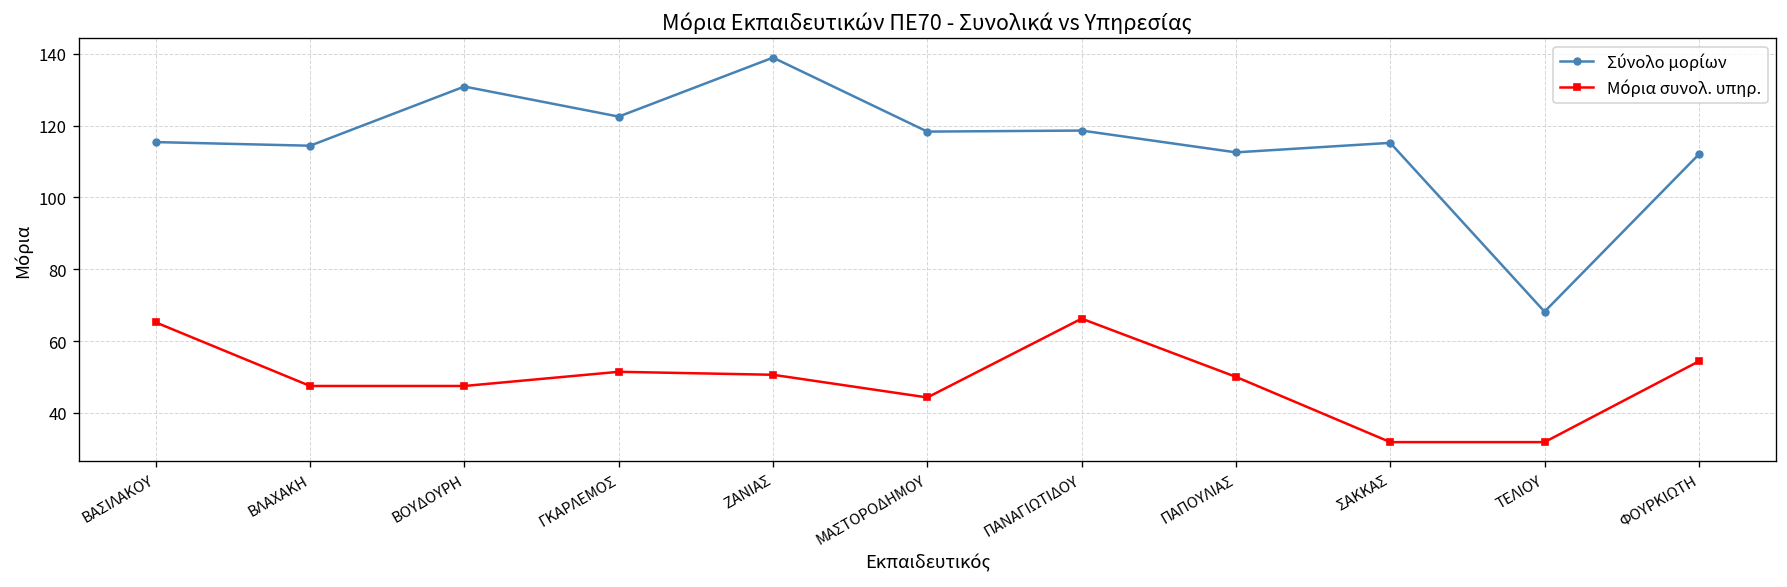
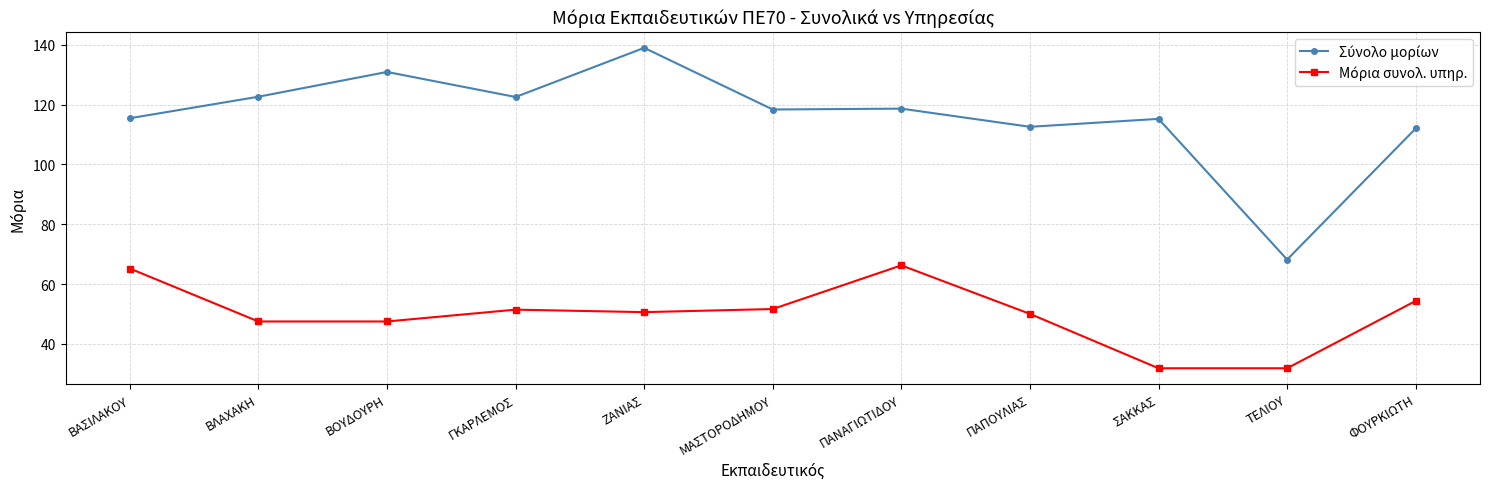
  {
    "Σύνολο μορίων": {
      "ΒΑΣΙΛΑΚΟΥ": 115,
-     "ΒΛΑΧΑΚΗ": 114,
+     "ΒΛΑΧΑΚΗ": 123,
      "ΒΟΥΔΟΥΡΗ": 131,
      "ΓΚΑΡΛΕΜΟΣ": 123,
      "ΖΑΝΙΑΣ": 139,
      "ΜΑΣΤΟΡΟΔΗΜΟΥ": 118,
      "ΠΑΝΑΓΙΩΤΙΔΟΥ": 119,
      "ΠΑΠΟΥΛΙΑΣ": 113,
      "ΣΑΚΚΑΣ": 115,
      "ΤΕΛΙΟΥ": 68,
      "ΦΟΥΡΚΙΩΤΗ": 112
    },
    "Μόρια συνολ. υπηρ.": {
      "ΒΑΣΙΛΑΚΟΥ": 65,
      "ΒΛΑΧΑΚΗ": 48,
      "ΒΟΥΔΟΥΡΗ": 48,
      "ΓΚΑΡΛΕΜΟΣ": 51,
      "ΖΑΝΙΑΣ": 51,
-     "ΜΑΣΤΟΡΟΔΗΜΟΥ": 44,
+     "ΜΑΣΤΟΡΟΔΗΜΟΥ": 52,
      "ΠΑΝΑΓΙΩΤΙΔΟΥ": 66,
      "ΠΑΠΟΥΛΙΑΣ": 50,
      "ΣΑΚΚΑΣ": 32,
      "ΤΕΛΙΟΥ": 32,
      "ΦΟΥΡΚΙΩΤΗ": 54
    }
  }
